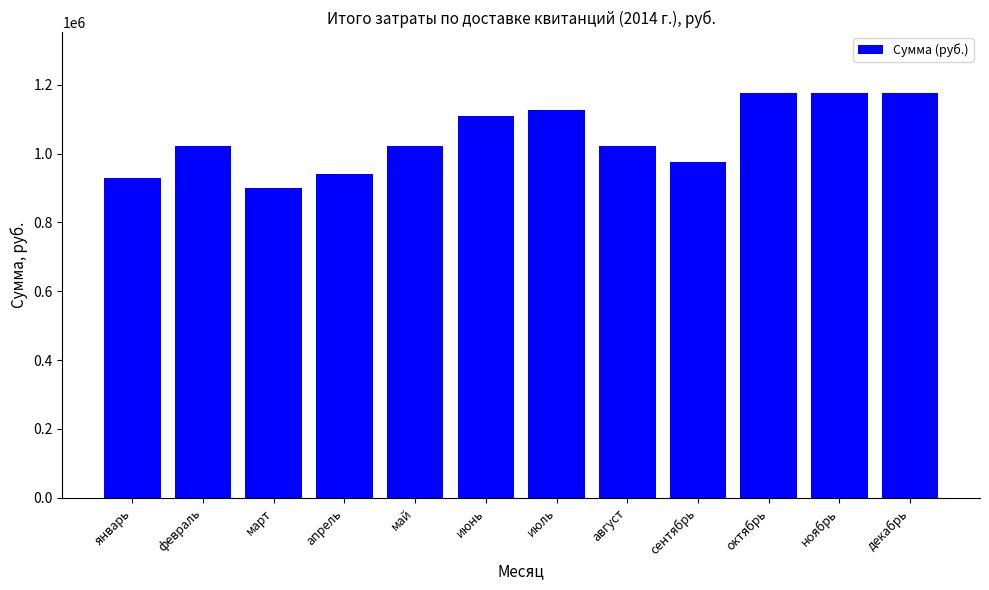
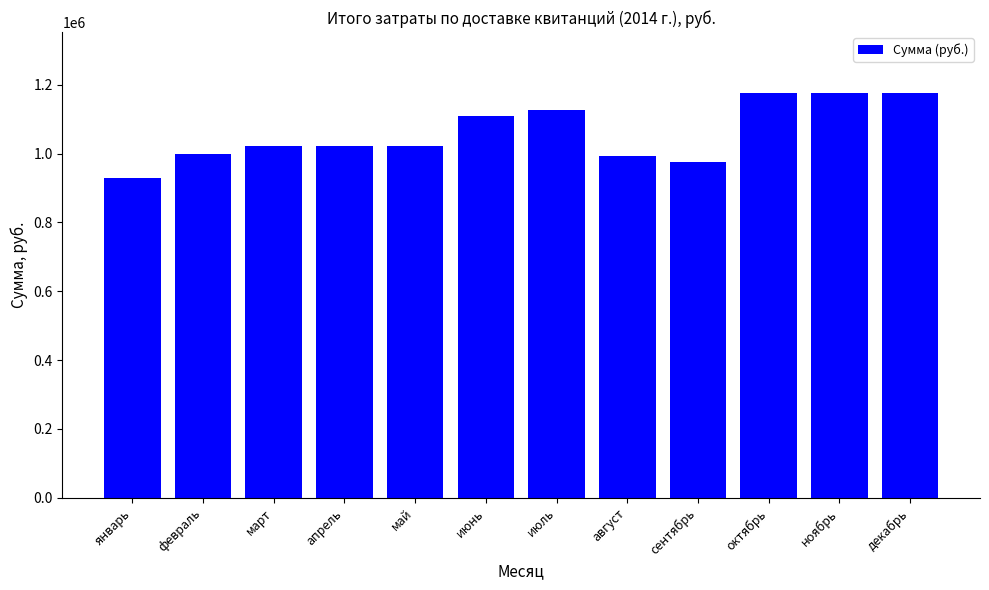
  {
    "январь": 930000,
-   "февраль": 1020000,
-   "март": 900000,
-   "апрель": 940000,
+   "февраль": 1000000,
+   "март": 1020000,
+   "апрель": 1020000,
    "май": 1020000,
    "июнь": 1110000,
    "июль": 1130000,
-   "август": 1020000,
+   "август": 990000,
    "сентябрь": 970000,
    "октябрь": 1180000,
    "ноябрь": 1180000,
    "декабрь": 1180000
  }
